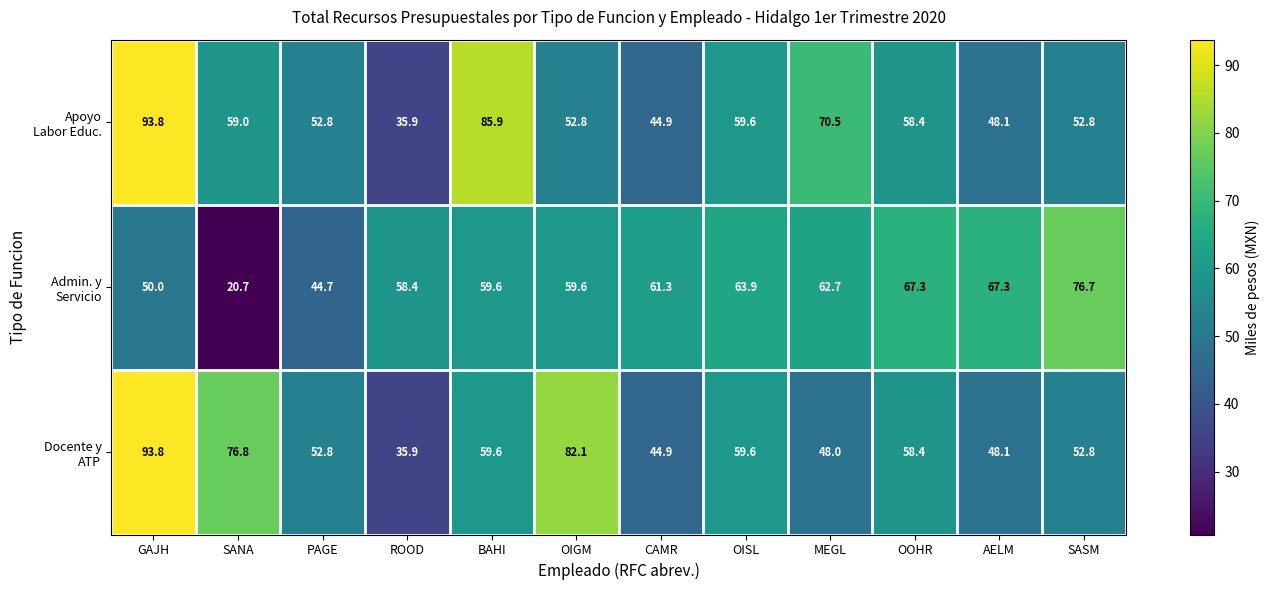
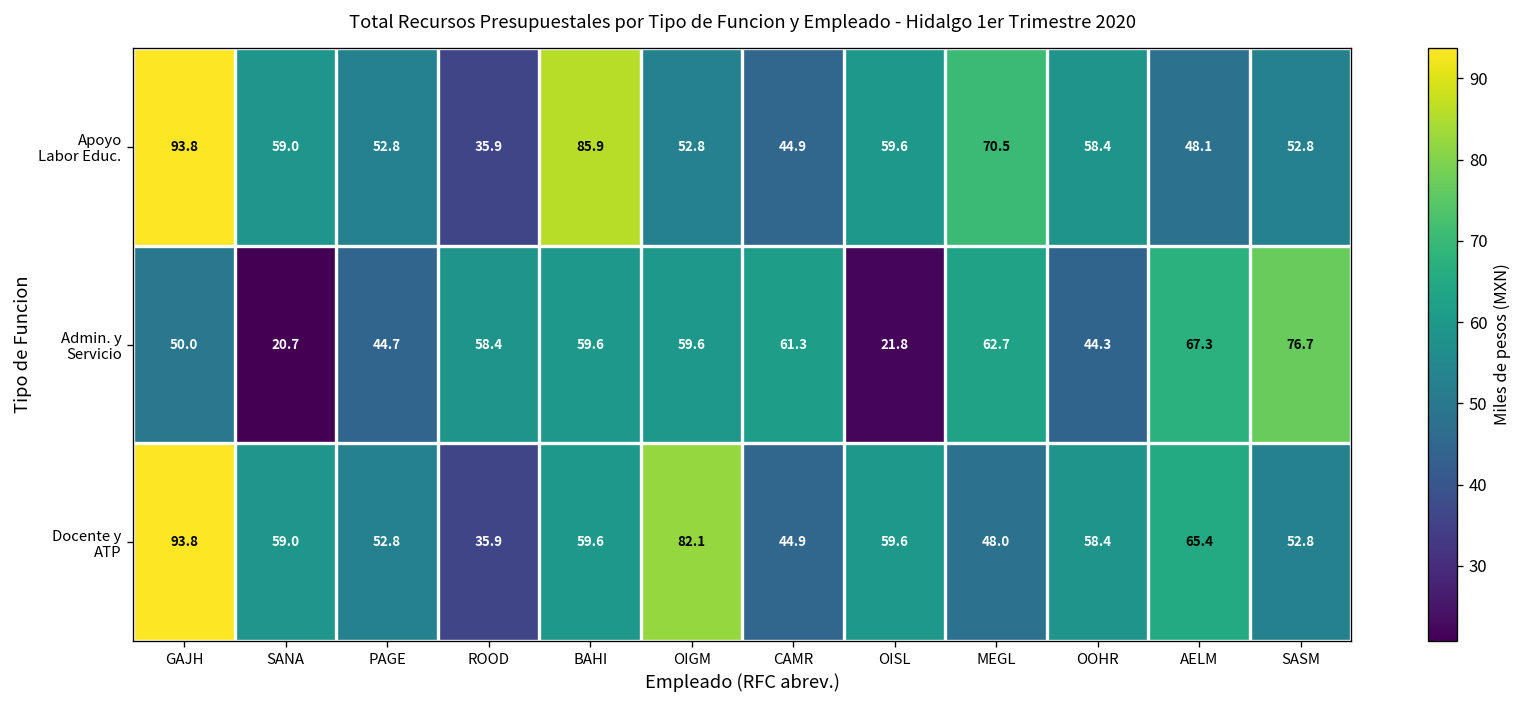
  {
    "Apoyo Labor Educ.": {
      "GAJH": 93.8,
      "SANA": 59.0,
      "PAGE": 52.8,
      "ROOD": 35.9,
      "BAHI": 85.9,
      "OIGM": 52.8,
      "CAMR": 44.9,
      "OISL": 59.6,
      "MEGL": 70.5,
      "OOHR": 58.4,
      "AELM": 48.1,
      "SASM": 52.8
    },
    "Admin. y Servicio": {
      "GAJH": 50.0,
      "SANA": 20.7,
      "PAGE": 44.7,
      "ROOD": 58.4,
      "BAHI": 59.6,
      "OIGM": 59.6,
      "CAMR": 61.3,
-     "OISL": 63.9,
+     "OISL": 21.8,
      "MEGL": 62.7,
-     "OOHR": 67.3,
+     "OOHR": 44.3,
      "AELM": 67.3,
      "SASM": 76.7
    },
    "Docente y ATP": {
      "GAJH": 93.8,
-     "SANA": 76.8,
+     "SANA": 59.0,
      "PAGE": 52.8,
      "ROOD": 35.9,
      "BAHI": 59.6,
      "OIGM": 82.1,
      "CAMR": 44.9,
      "OISL": 59.6,
      "MEGL": 48.0,
      "OOHR": 58.4,
-     "AELM": 48.1,
+     "AELM": 65.4,
      "SASM": 52.8
    }
  }
